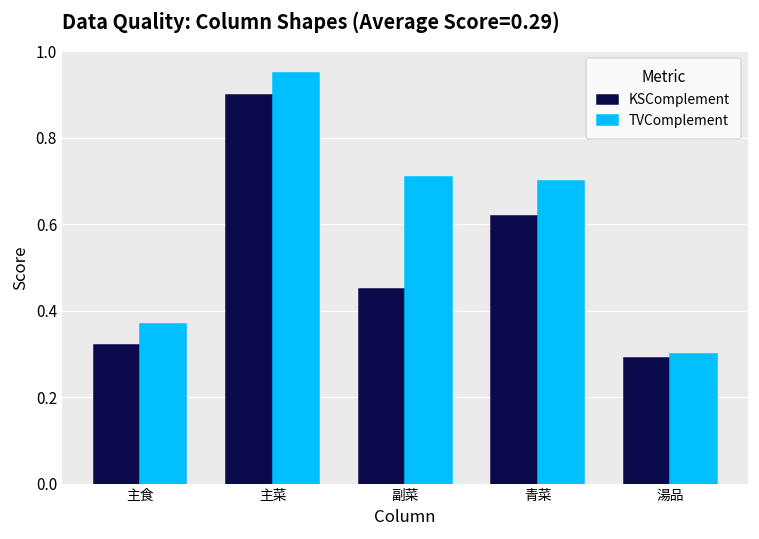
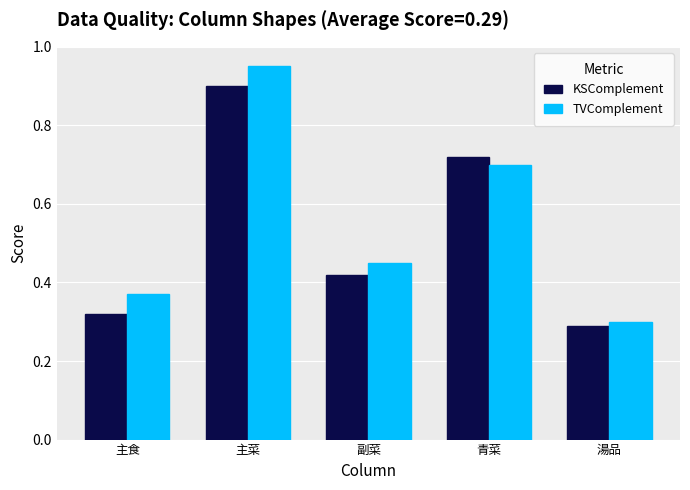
  {
    "KSComplement": {
      "主食": 0.32,
      "主菜": 0.90,
-     "副菜": 0.45,
-     "青菜": 0.62,
+     "副菜": 0.42,
+     "青菜": 0.72,
      "湯品": 0.29
    },
    "TVComplement": {
      "主食": 0.37,
      "主菜": 0.95,
-     "副菜": 0.71,
+     "副菜": 0.45,
      "青菜": 0.70,
      "湯品": 0.30
    }
  }
